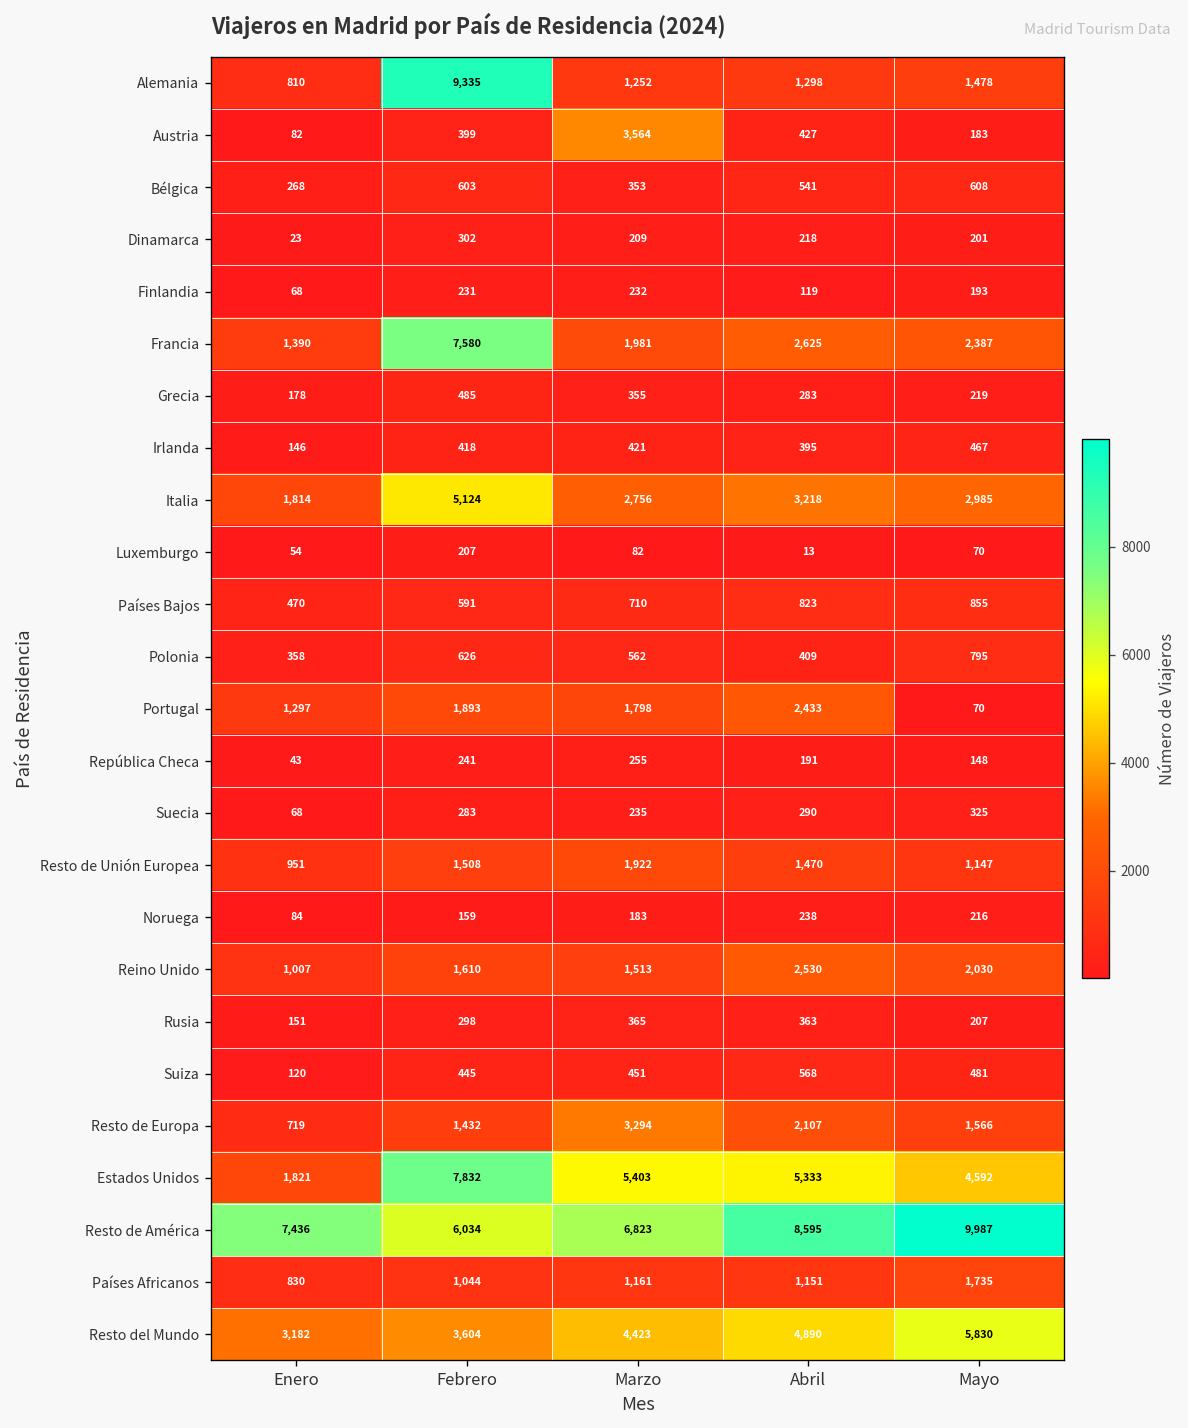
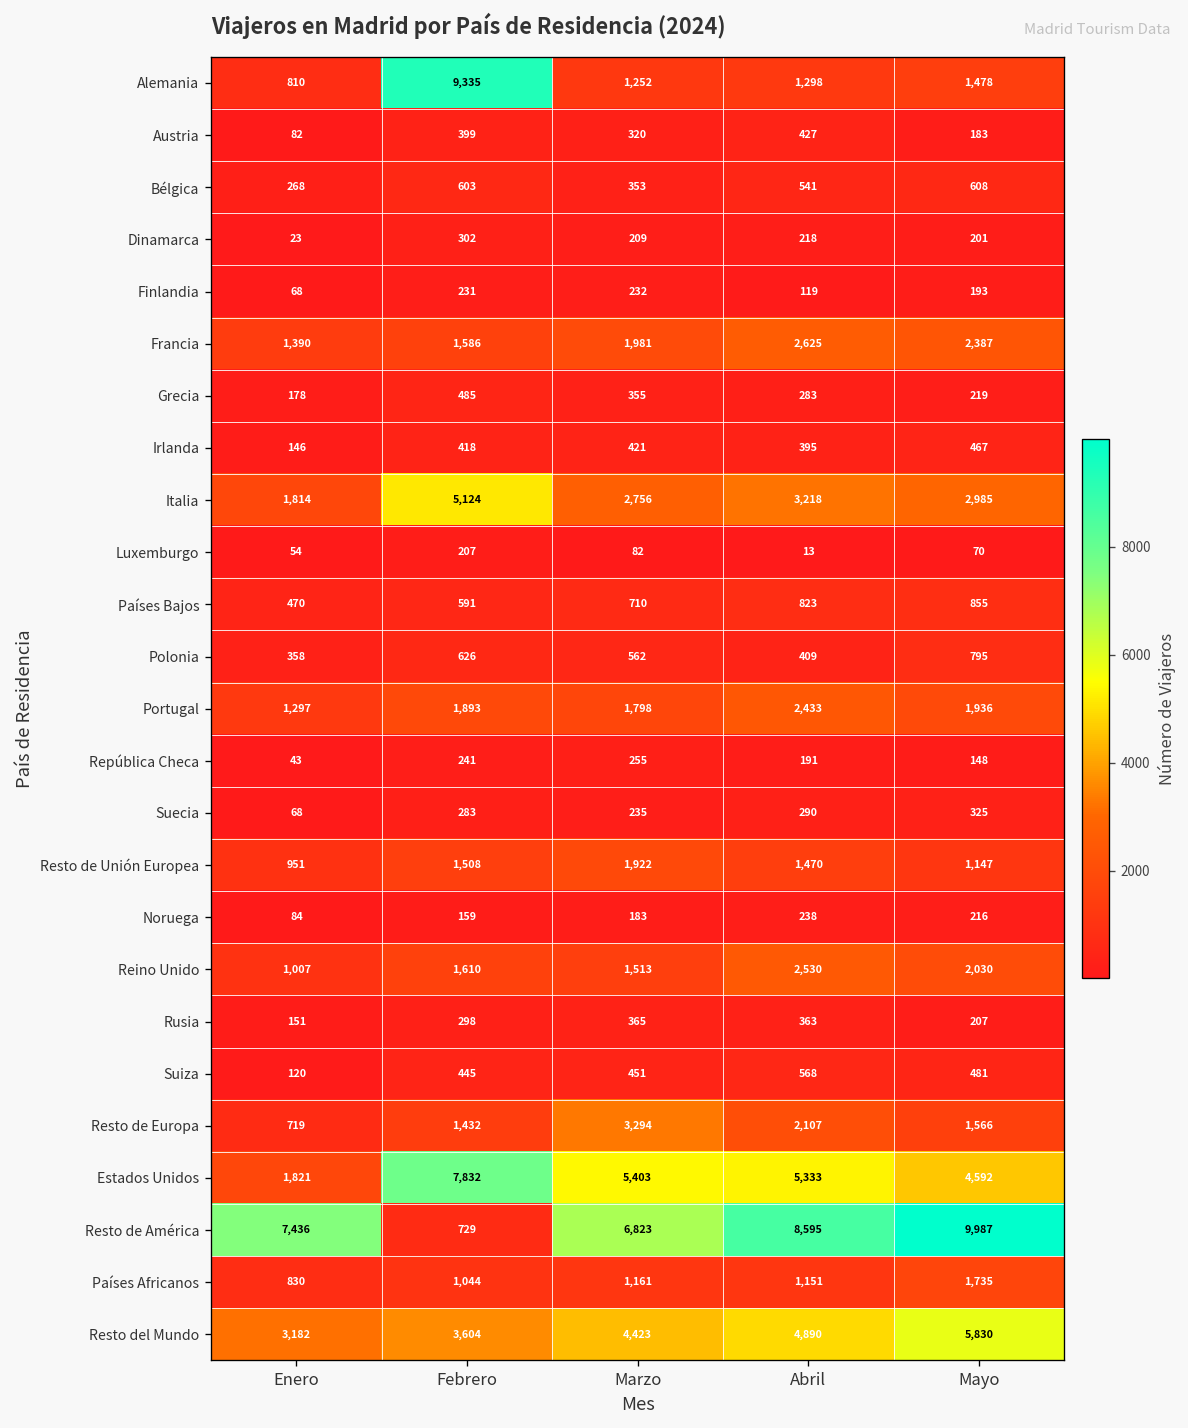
  {
    "Alemania": {
      "Enero": "810",
      "Febrero": "9,335",
      "Marzo": "1,252",
      "Abril": "1,298",
      "Mayo": "1,478"
    },
    "Austria": {
      "Enero": "82",
      "Febrero": "399",
-     "Marzo": "3,564",
+     "Marzo": "320",
      "Abril": "427",
      "Mayo": "183"
    },
    "Bélgica": {
      "Enero": "268",
      "Febrero": "603",
      "Marzo": "353",
      "Abril": "541",
      "Mayo": "608"
    },
    "Dinamarca": {
      "Enero": "23",
      "Febrero": "302",
      "Marzo": "209",
      "Abril": "218",
      "Mayo": "201"
    },
    "Finlandia": {
      "Enero": "68",
      "Febrero": "231",
      "Marzo": "232",
      "Abril": "119",
      "Mayo": "193"
    },
    "Francia": {
      "Enero": "1,390",
-     "Febrero": "7,580",
+     "Febrero": "1,586",
      "Marzo": "1,981",
      "Abril": "2,625",
      "Mayo": "2,387"
    },
    "Grecia": {
      "Enero": "178",
      "Febrero": "485",
      "Marzo": "355",
      "Abril": "283",
      "Mayo": "219"
    },
    "Irlanda": {
      "Enero": "146",
      "Febrero": "418",
      "Marzo": "421",
      "Abril": "395",
      "Mayo": "467"
    },
    "Italia": {
      "Enero": "1,814",
      "Febrero": "5,124",
      "Marzo": "2,756",
      "Abril": "3,218",
      "Mayo": "2,985"
    },
    "Luxemburgo": {
      "Enero": "54",
      "Febrero": "207",
      "Marzo": "82",
      "Abril": "13",
      "Mayo": "70"
    },
    "Países Bajos": {
      "Enero": "470",
      "Febrero": "591",
      "Marzo": "710",
      "Abril": "823",
      "Mayo": "855"
    },
    "Polonia": {
      "Enero": "358",
      "Febrero": "626",
      "Marzo": "562",
      "Abril": "409",
      "Mayo": "795"
    },
    "Portugal": {
      "Enero": "1,297",
      "Febrero": "1,893",
      "Marzo": "1,798",
      "Abril": "2,433",
-     "Mayo": "70"
+     "Mayo": "1,936"
    },
    "República Checa": {
      "Enero": "43",
      "Febrero": "241",
      "Marzo": "255",
      "Abril": "191",
      "Mayo": "148"
    },
    "Suecia": {
      "Enero": "68",
      "Febrero": "283",
      "Marzo": "235",
      "Abril": "290",
      "Mayo": "325"
    },
    "Resto de Unión Europea": {
      "Enero": "951",
      "Febrero": "1,508",
      "Marzo": "1,922",
      "Abril": "1,470",
      "Mayo": "1,147"
    },
    "Noruega": {
      "Enero": "84",
      "Febrero": "159",
      "Marzo": "183",
      "Abril": "238",
      "Mayo": "216"
    },
    "Reino Unido": {
      "Enero": "1,007",
      "Febrero": "1,610",
      "Marzo": "1,513",
      "Abril": "2,530",
      "Mayo": "2,030"
    },
    "Rusia": {
      "Enero": "151",
      "Febrero": "298",
      "Marzo": "365",
      "Abril": "363",
      "Mayo": "207"
    },
    "Suiza": {
      "Enero": "120",
      "Febrero": "445",
      "Marzo": "451",
      "Abril": "568",
      "Mayo": "481"
    },
    "Resto de Europa": {
      "Enero": "719",
      "Febrero": "1,432",
      "Marzo": "3,294",
      "Abril": "2,107",
      "Mayo": "1,566"
    },
    "Estados Unidos": {
      "Enero": "1,821",
      "Febrero": "7,832",
      "Marzo": "5,403",
      "Abril": "5,333",
      "Mayo": "4,592"
    },
    "Resto de América": {
      "Enero": "7,436",
-     "Febrero": "6,034",
+     "Febrero": "729",
      "Marzo": "6,823",
      "Abril": "8,595",
      "Mayo": "9,987"
    },
    "Países Africanos": {
      "Enero": "830",
      "Febrero": "1,044",
      "Marzo": "1,161",
      "Abril": "1,151",
      "Mayo": "1,735"
    },
    "Resto del Mundo": {
      "Enero": "3,182",
      "Febrero": "3,604",
      "Marzo": "4,423",
      "Abril": "4,890",
      "Mayo": "5,830"
    }
  }
